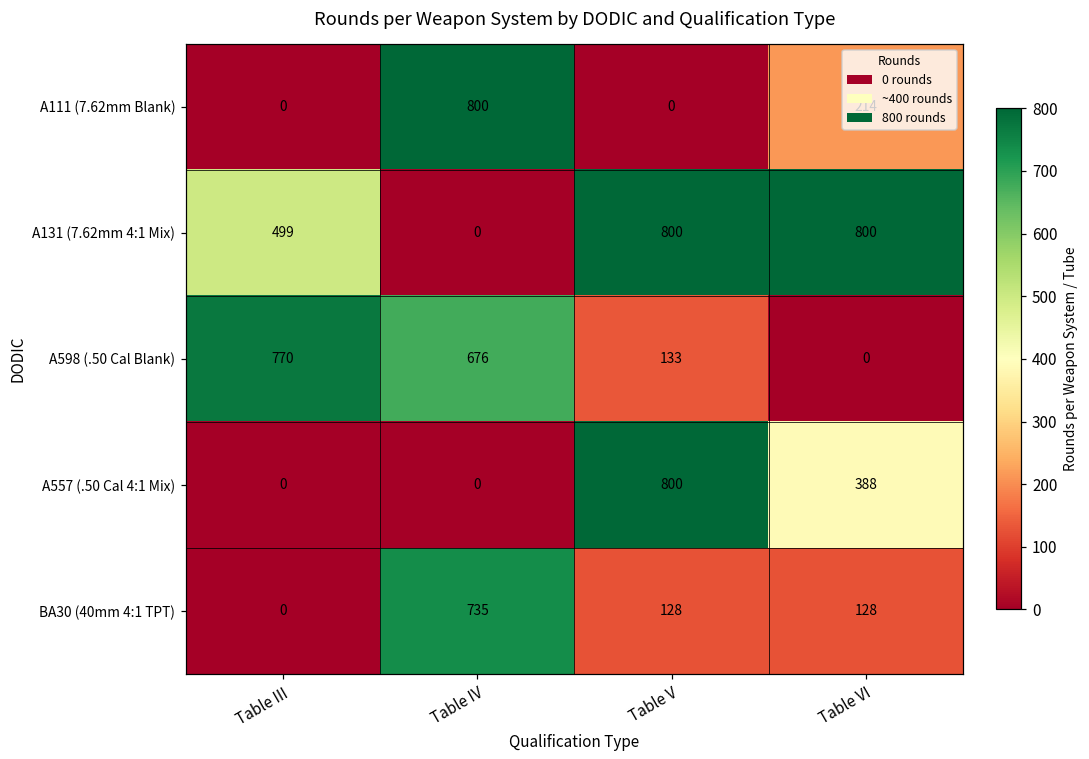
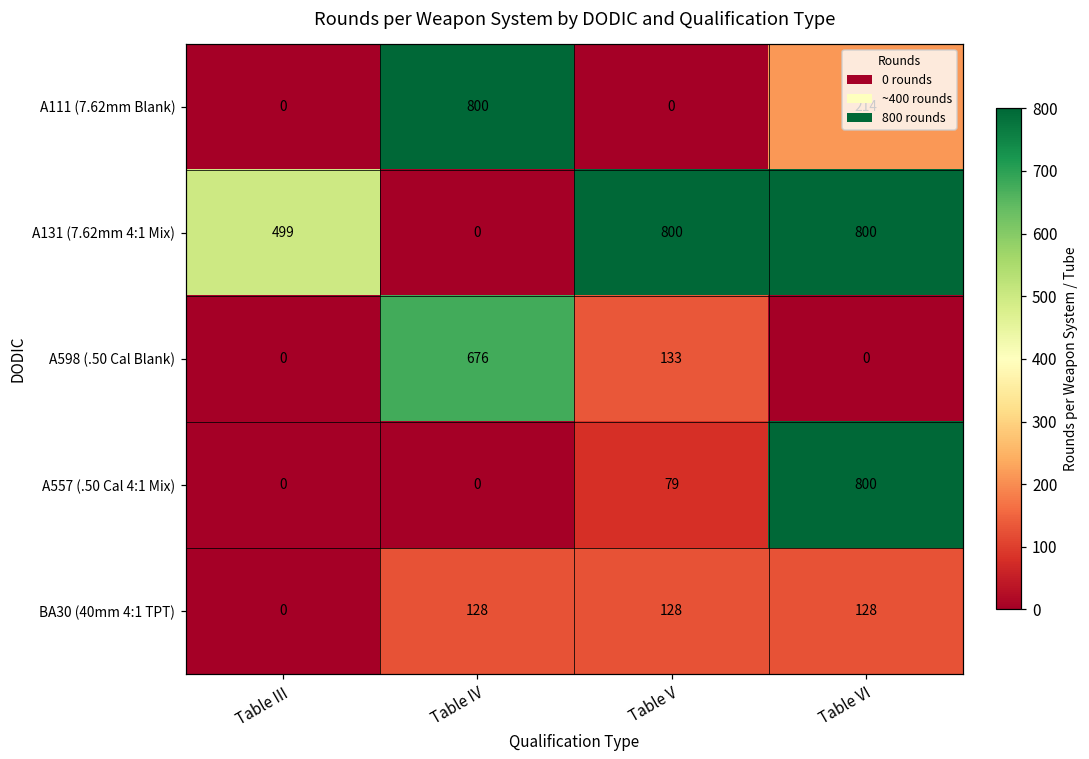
  {
    "A111 (7.62mm Blank)": {
      "Table III": 0,
      "Table IV": 800,
      "Table V": 0
    },
    "A131 (7.62mm 4:1 Mix)": {
      "Table III": 499,
      "Table IV": 0,
      "Table V": 800,
      "Table VI": 800
    },
    "A598 (.50 Cal Blank)": {
-     "Table III": 770,
+     "Table III": 0,
      "Table IV": 676,
      "Table V": 133,
      "Table VI": 0
    },
    "A557 (.50 Cal 4:1 Mix)": {
      "Table III": 0,
      "Table IV": 0,
-     "Table V": 800,
-     "Table VI": 388
+     "Table V": 79,
+     "Table VI": 800
    },
    "BA30 (40mm 4:1 TPT)": {
      "Table III": 0,
-     "Table IV": 735,
+     "Table IV": 128,
      "Table V": 128,
      "Table VI": 128
    }
  }
